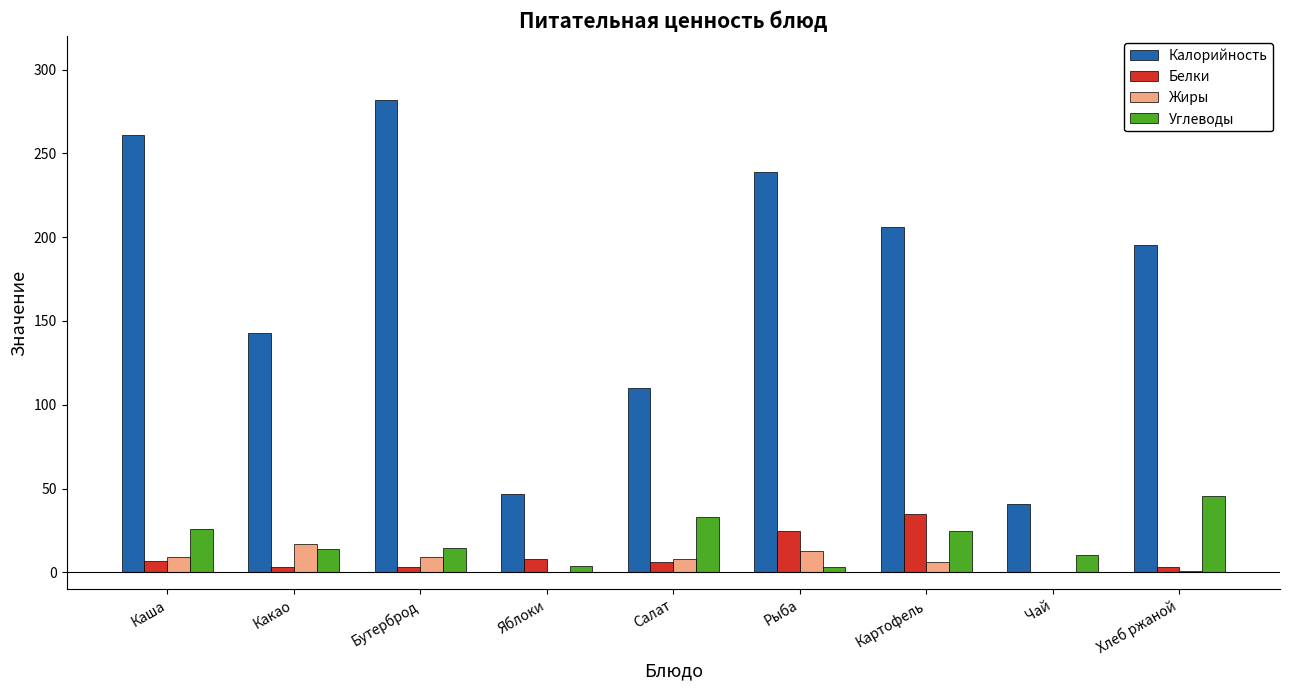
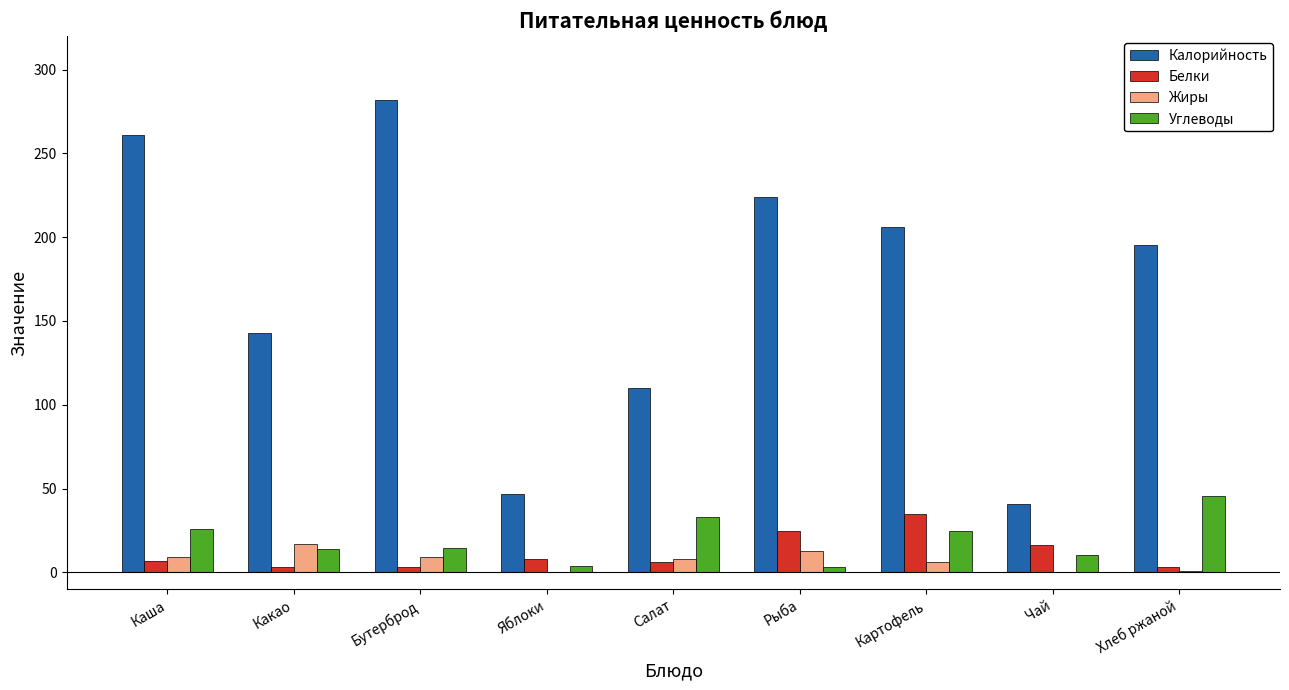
  {
    "Калорийность": {
      "Каша": 261,
      "Какао": 143,
      "Бутерброд": 282,
      "Яблоки": 47,
      "Салат": 110,
-     "Рыба": 239,
+     "Рыба": 224,
      "Картофель": 206,
      "Чай": 41,
      "Хлеб ржаной": 195
    },
    "Белки": {
      "Каша": 7,
      "Какао": 3,
      "Бутерброд": 3,
      "Яблоки": 8,
      "Салат": 6,
      "Рыба": 25,
      "Картофель": 35,
-     "Чай": 0,
+     "Чай": 17,
      "Хлеб ржаной": 3
    },
    "Жиры": {
      "Каша": 9,
      "Какао": 17,
      "Бутерброд": 9,
      "Салат": 8,
      "Рыба": 13,
      "Картофель": 6
    },
    "Углеводы": {
      "Каша": 26,
      "Какао": 14,
      "Бутерброд": 15,
      "Яблоки": 4,
      "Салат": 33,
      "Рыба": 3,
      "Картофель": 25,
      "Чай": 10,
      "Хлеб ржаной": 45
    }
  }
